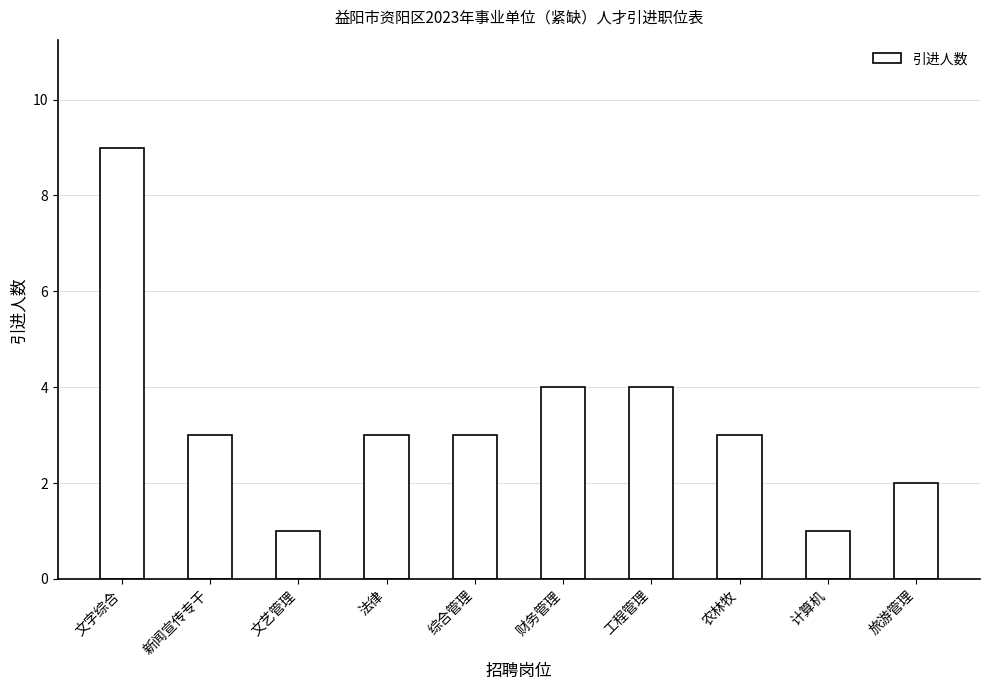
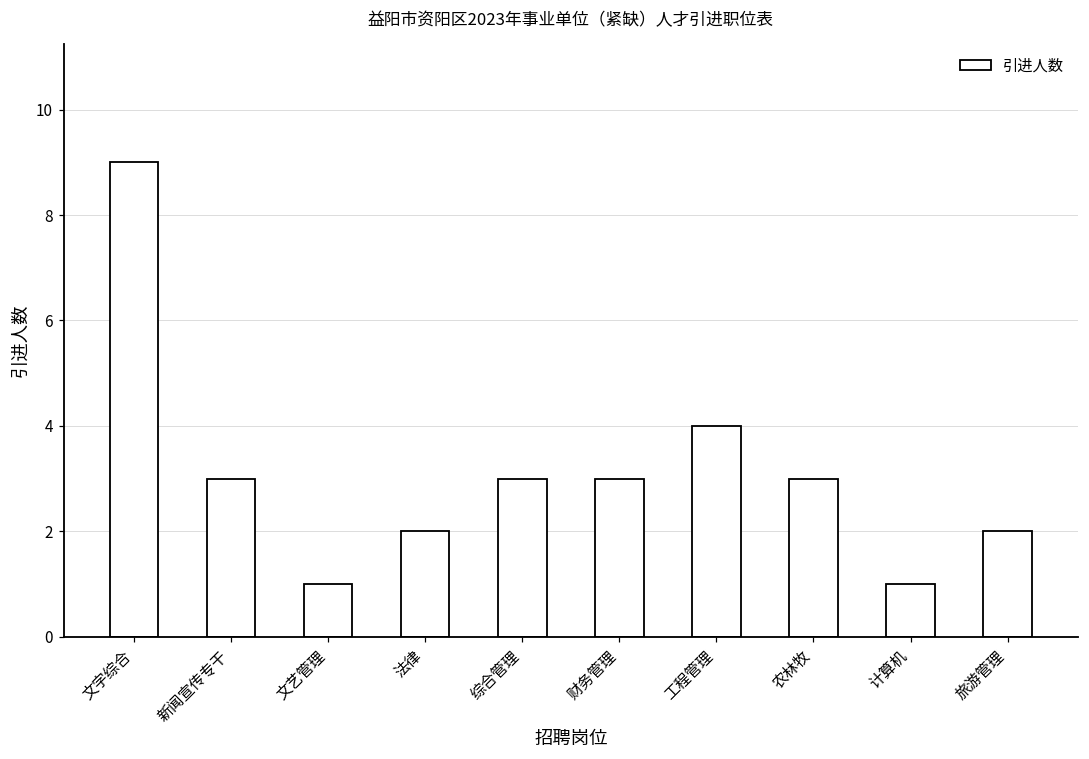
  {
    "文字综合": 9,
    "新闻宣传专干": 3,
    "文艺管理": 1,
-   "法律": 3,
+   "法律": 2,
    "综合管理": 3,
-   "财务管理": 4,
+   "财务管理": 3,
    "工程管理": 4,
    "农林牧": 3,
    "计算机": 1,
    "旅游管理": 2
  }
